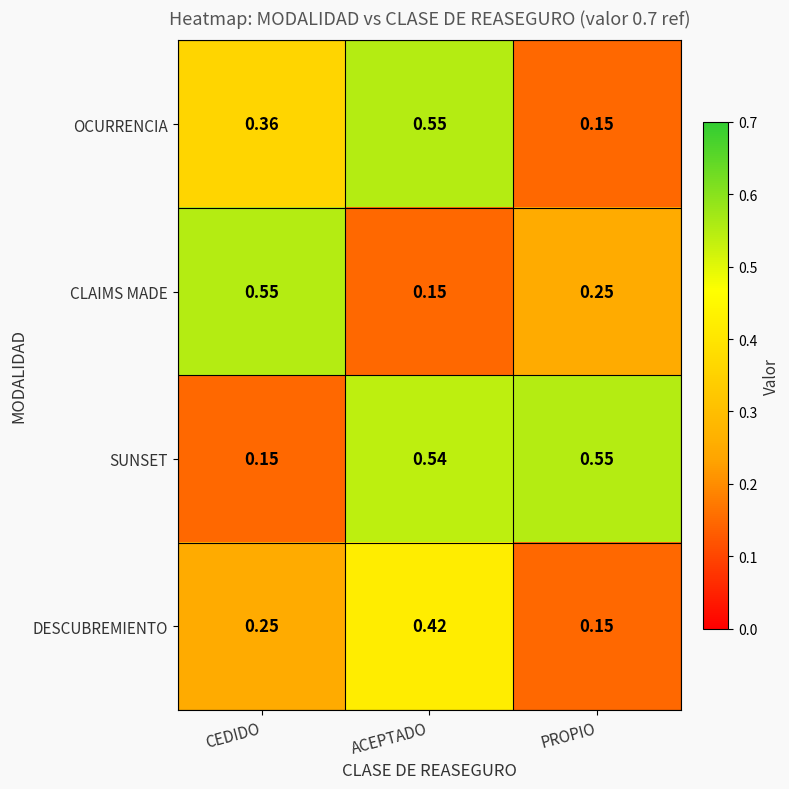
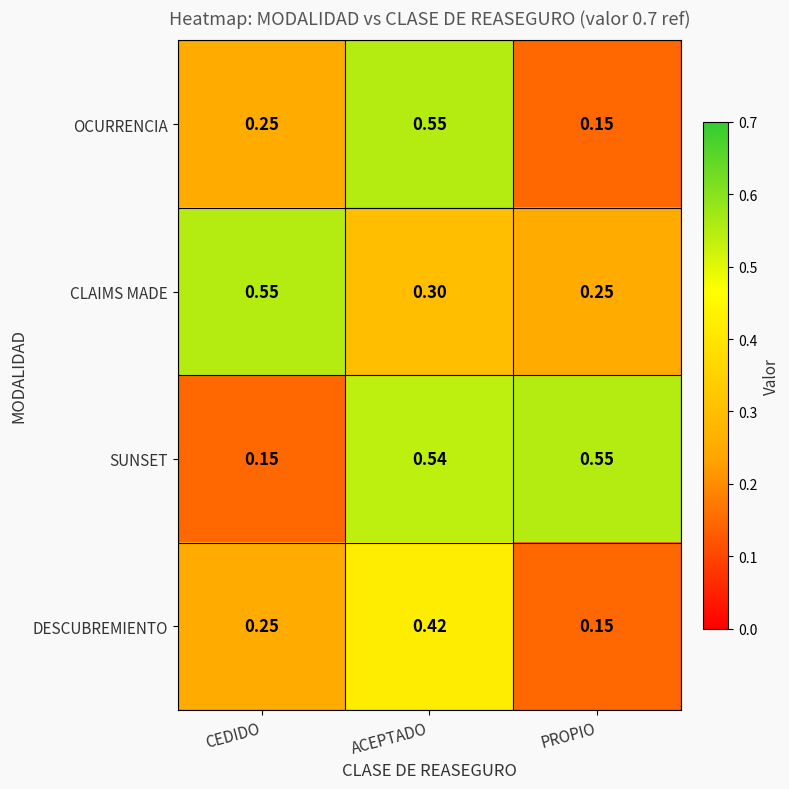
  {
    "OCURRENCIA": {
-     "CEDIDO": 0.36,
+     "CEDIDO": 0.25,
      "ACEPTADO": 0.55,
      "PROPIO": 0.15
    },
    "CLAIMS MADE": {
      "CEDIDO": 0.55,
-     "ACEPTADO": 0.15,
+     "ACEPTADO": 0.30,
      "PROPIO": 0.25
    },
    "SUNSET": {
      "CEDIDO": 0.15,
      "ACEPTADO": 0.54,
      "PROPIO": 0.55
    },
    "DESCUBREMIENTO": {
      "CEDIDO": 0.25,
      "ACEPTADO": 0.42,
      "PROPIO": 0.15
    }
  }
